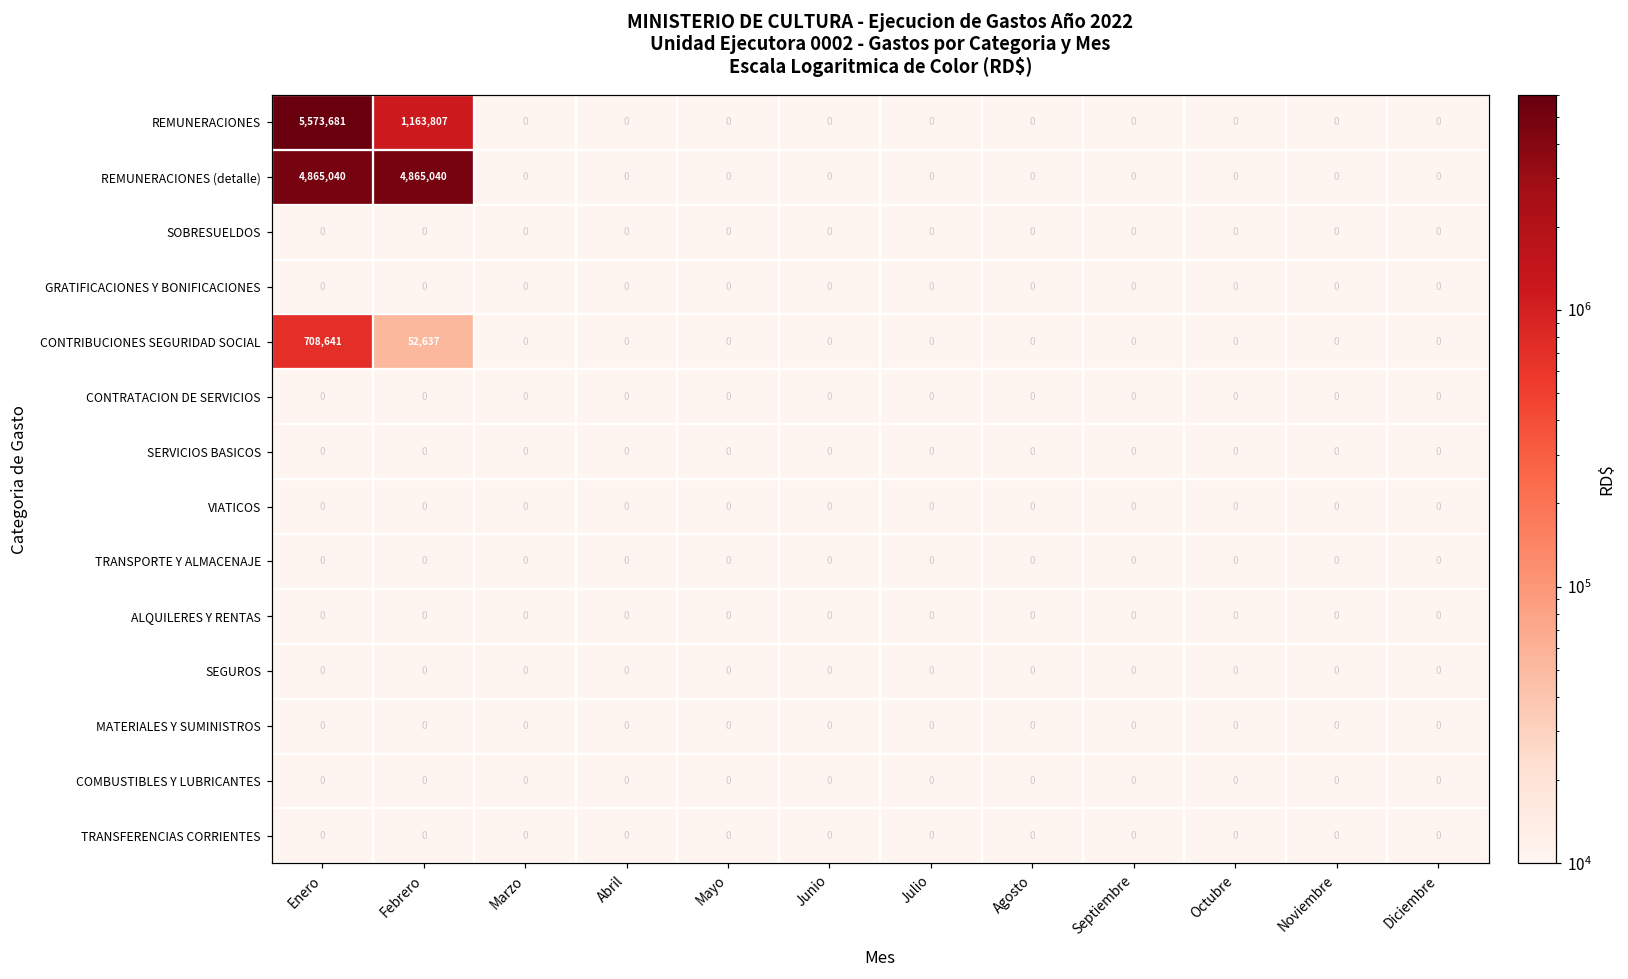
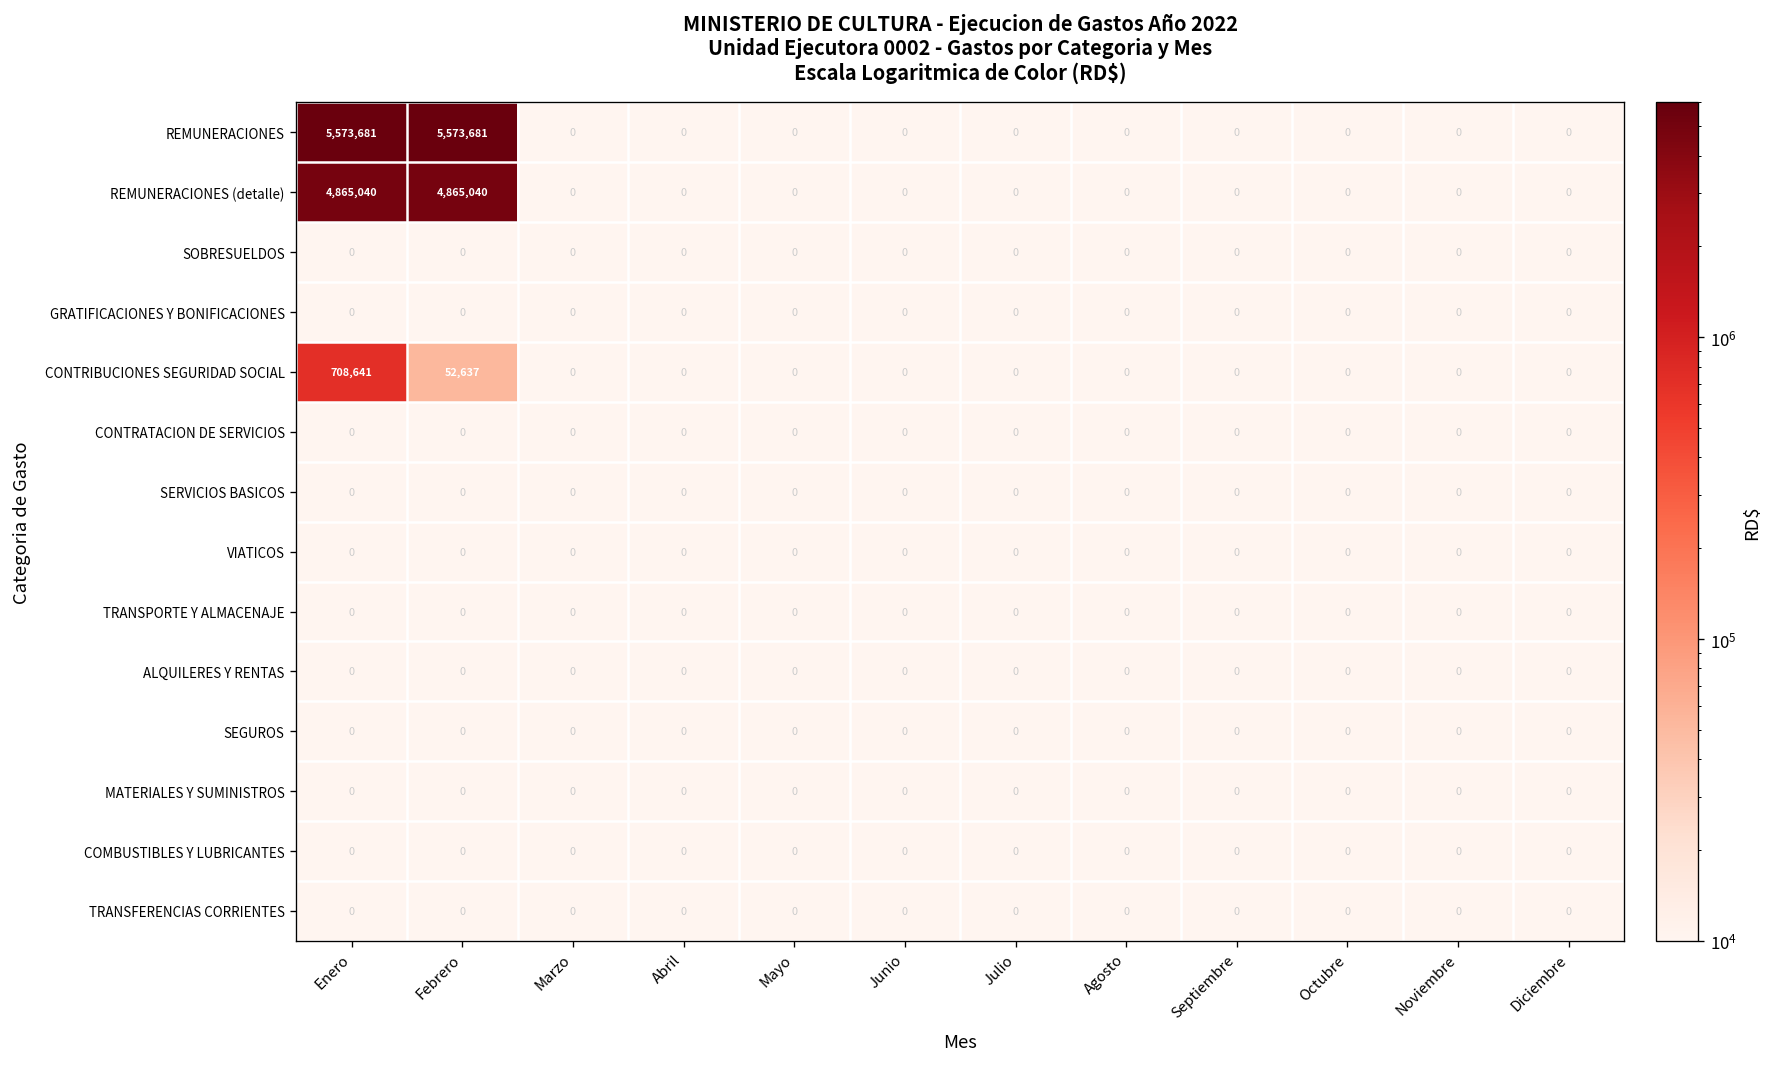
  {
    "REMUNERACIONES": {
      "Enero": "5,573,681",
-     "Febrero": "1,163,807",
+     "Febrero": "5,573,681",
      "Marzo": "0",
      "Abril": "0",
      "Mayo": "0",
      "Junio": "0",
      "Julio": "0",
      "Agosto": "0",
      "Septiembre": "0",
      "Octubre": "0",
      "Noviembre": "0",
      "Diciembre": "0"
    },
    "REMUNERACIONES (detalle)": {
      "Enero": "4,865,040",
      "Febrero": "4,865,040",
      "Marzo": "0",
      "Abril": "0",
      "Mayo": "0",
      "Junio": "0",
      "Julio": "0",
      "Agosto": "0",
      "Septiembre": "0",
      "Octubre": "0",
      "Noviembre": "0",
      "Diciembre": "0"
    },
    "SOBRESUELDOS": {
      "Enero": "0",
      "Febrero": "0",
      "Marzo": "0",
      "Abril": "0",
      "Mayo": "0",
      "Junio": "0",
      "Julio": "0",
      "Agosto": "0",
      "Septiembre": "0",
      "Octubre": "0",
      "Noviembre": "0",
      "Diciembre": "0"
    },
    "GRATIFICACIONES Y BONIFICACIONES": {
      "Enero": "0",
      "Febrero": "0",
      "Marzo": "0",
      "Abril": "0",
      "Mayo": "0",
      "Junio": "0",
      "Julio": "0",
      "Agosto": "0",
      "Septiembre": "0",
      "Octubre": "0",
      "Noviembre": "0",
      "Diciembre": "0"
    },
    "CONTRIBUCIONES SEGURIDAD SOCIAL": {
      "Enero": "708,641",
      "Febrero": "52,637",
      "Marzo": "0",
      "Abril": "0",
      "Mayo": "0",
      "Junio": "0",
      "Julio": "0",
      "Agosto": "0",
      "Septiembre": "0",
      "Octubre": "0",
      "Noviembre": "0",
      "Diciembre": "0"
    },
    "CONTRATACION DE SERVICIOS": {
      "Enero": "0",
      "Febrero": "0",
      "Marzo": "0",
      "Abril": "0",
      "Mayo": "0",
      "Junio": "0",
      "Julio": "0",
      "Agosto": "0",
      "Septiembre": "0",
      "Octubre": "0",
      "Noviembre": "0",
      "Diciembre": "0"
    },
    "SERVICIOS BASICOS": {
      "Enero": "0",
      "Febrero": "0",
      "Marzo": "0",
      "Abril": "0",
      "Mayo": "0",
      "Junio": "0",
      "Julio": "0",
      "Agosto": "0",
      "Septiembre": "0",
      "Octubre": "0",
      "Noviembre": "0",
      "Diciembre": "0"
    },
    "VIATICOS": {
      "Enero": "0",
      "Febrero": "0",
      "Marzo": "0",
      "Abril": "0",
      "Mayo": "0",
      "Junio": "0",
      "Julio": "0",
      "Agosto": "0",
      "Septiembre": "0",
      "Octubre": "0",
      "Noviembre": "0",
      "Diciembre": "0"
    },
    "TRANSPORTE Y ALMACENAJE": {
      "Enero": "0",
      "Febrero": "0",
      "Marzo": "0",
      "Abril": "0",
      "Mayo": "0",
      "Junio": "0",
      "Julio": "0",
      "Agosto": "0",
      "Septiembre": "0",
      "Octubre": "0",
      "Noviembre": "0",
      "Diciembre": "0"
    },
    "ALQUILERES Y RENTAS": {
      "Enero": "0",
      "Febrero": "0",
      "Marzo": "0",
      "Abril": "0",
      "Mayo": "0",
      "Junio": "0",
      "Julio": "0",
      "Agosto": "0",
      "Septiembre": "0",
      "Octubre": "0",
      "Noviembre": "0",
      "Diciembre": "0"
    },
    "SEGUROS": {
      "Enero": "0",
      "Febrero": "0",
      "Marzo": "0",
      "Abril": "0",
      "Mayo": "0",
      "Junio": "0",
      "Julio": "0",
      "Agosto": "0",
      "Septiembre": "0",
      "Octubre": "0",
      "Noviembre": "0",
      "Diciembre": "0"
    },
    "MATERIALES Y SUMINISTROS": {
      "Enero": "0",
      "Febrero": "0",
      "Marzo": "0",
      "Abril": "0",
      "Mayo": "0",
      "Junio": "0",
      "Julio": "0",
      "Agosto": "0",
      "Septiembre": "0",
      "Octubre": "0",
      "Noviembre": "0",
      "Diciembre": "0"
    },
    "COMBUSTIBLES Y LUBRICANTES": {
      "Enero": "0",
      "Febrero": "0",
      "Marzo": "0",
      "Abril": "0",
      "Mayo": "0",
      "Junio": "0",
      "Julio": "0",
      "Agosto": "0",
      "Septiembre": "0",
      "Octubre": "0",
      "Noviembre": "0",
      "Diciembre": "0"
    },
    "TRANSFERENCIAS CORRIENTES": {
      "Enero": "0",
      "Febrero": "0",
      "Marzo": "0",
      "Abril": "0",
      "Mayo": "0",
      "Junio": "0",
      "Julio": "0",
      "Agosto": "0",
      "Septiembre": "0",
      "Octubre": "0",
      "Noviembre": "0",
      "Diciembre": "0"
    }
  }
